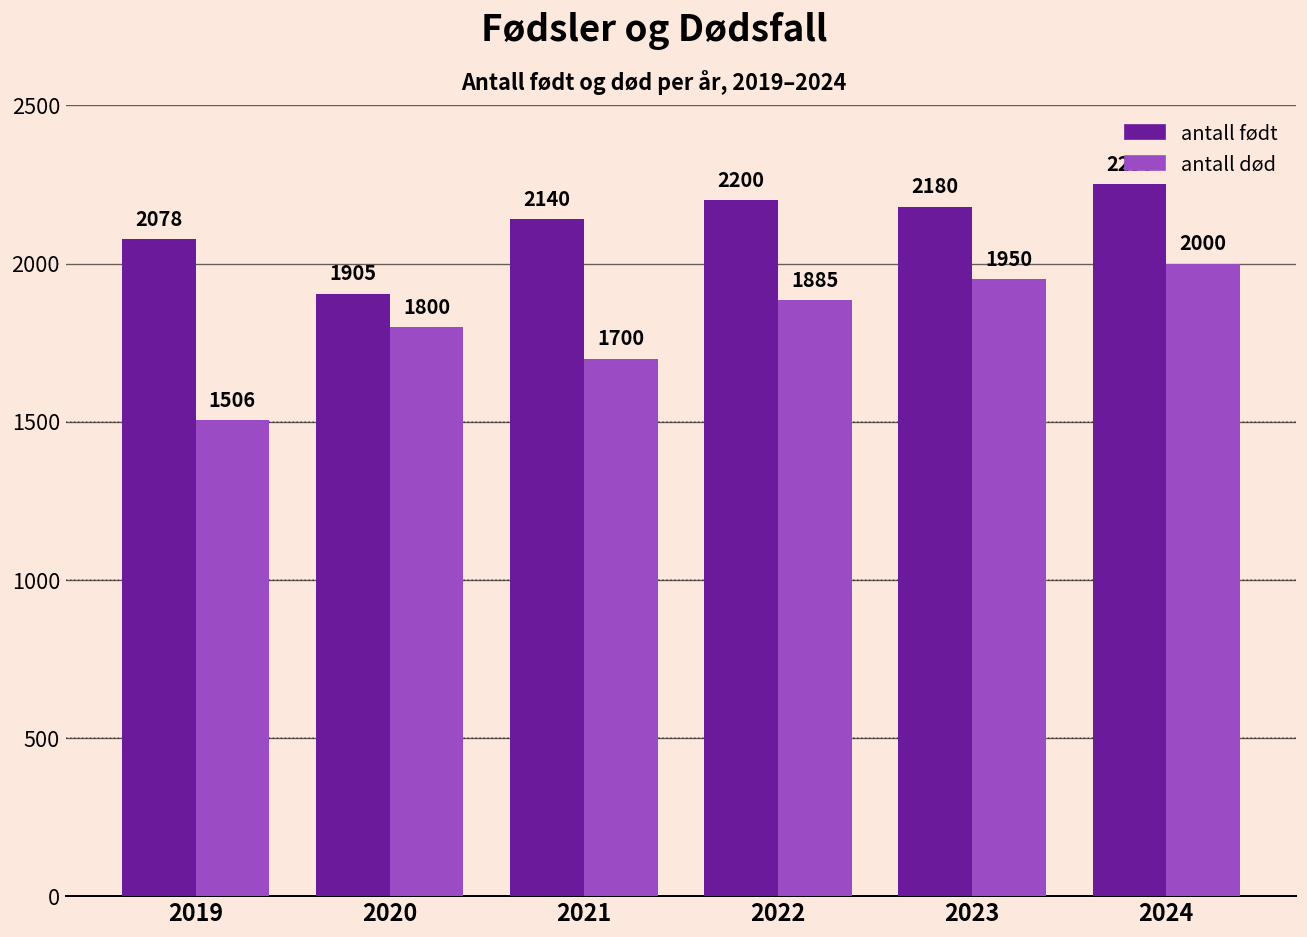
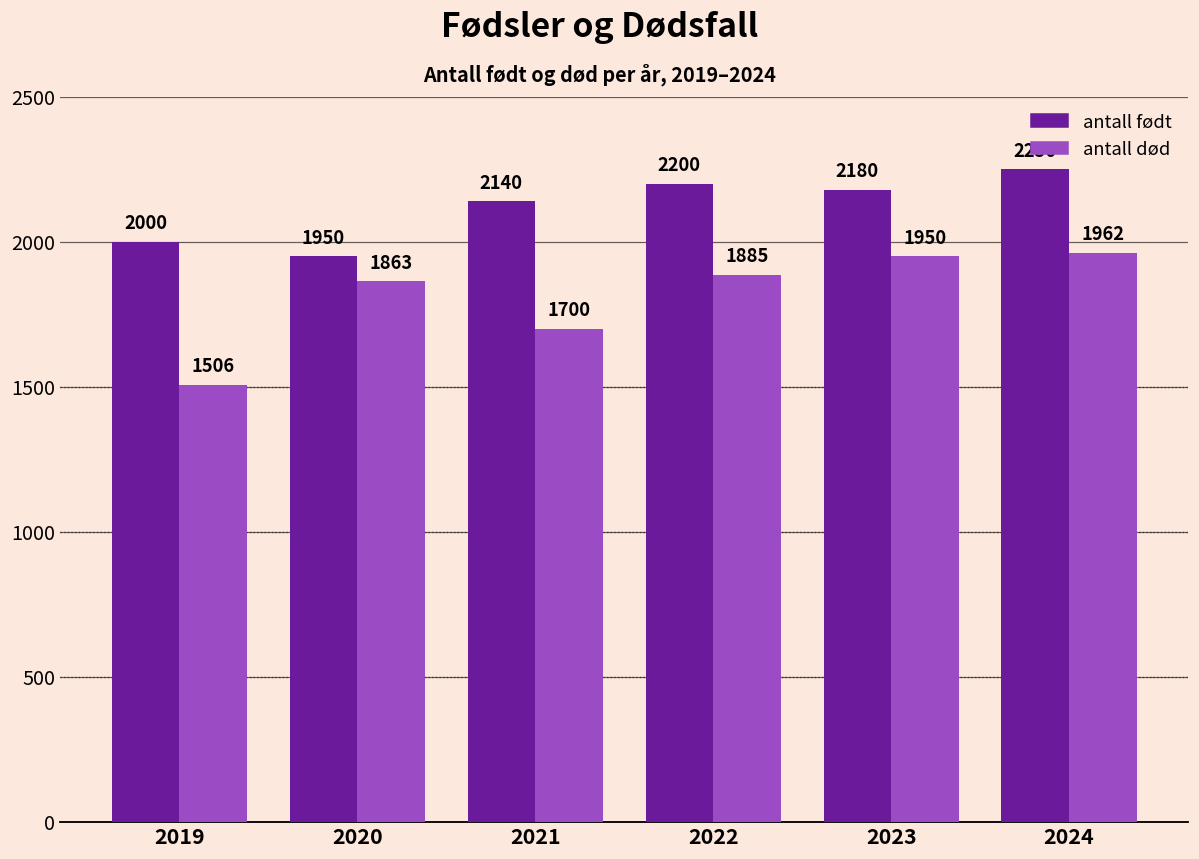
  {
    "antall født": {
-     "2019": 2078,
-     "2020": 1905,
+     "2019": 2000,
+     "2020": 1950,
      "2021": 2140,
      "2022": 2200,
      "2023": 2180,
      "2024": 2250
    },
    "antall død": {
      "2019": 1506,
-     "2020": 1800,
+     "2020": 1863,
      "2021": 1700,
      "2022": 1885,
      "2023": 1950,
-     "2024": 2000
+     "2024": 1962
    }
  }
